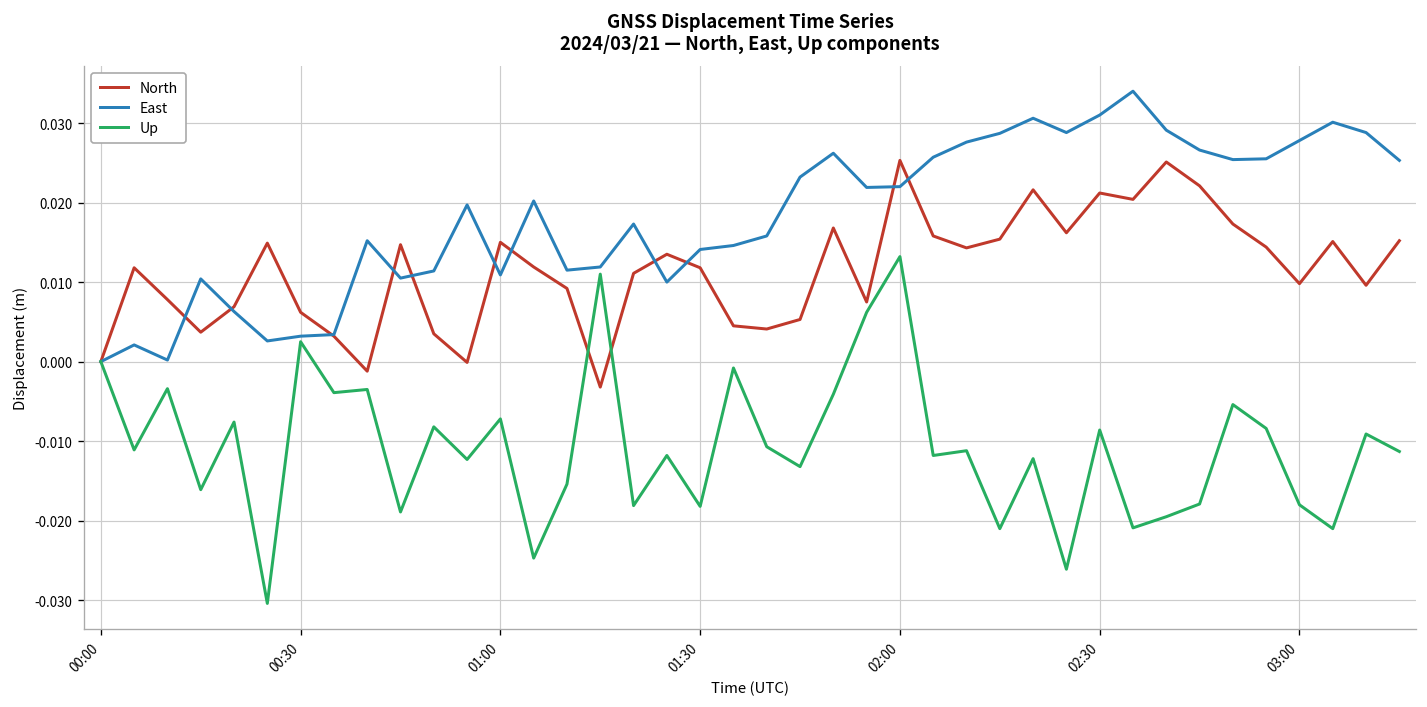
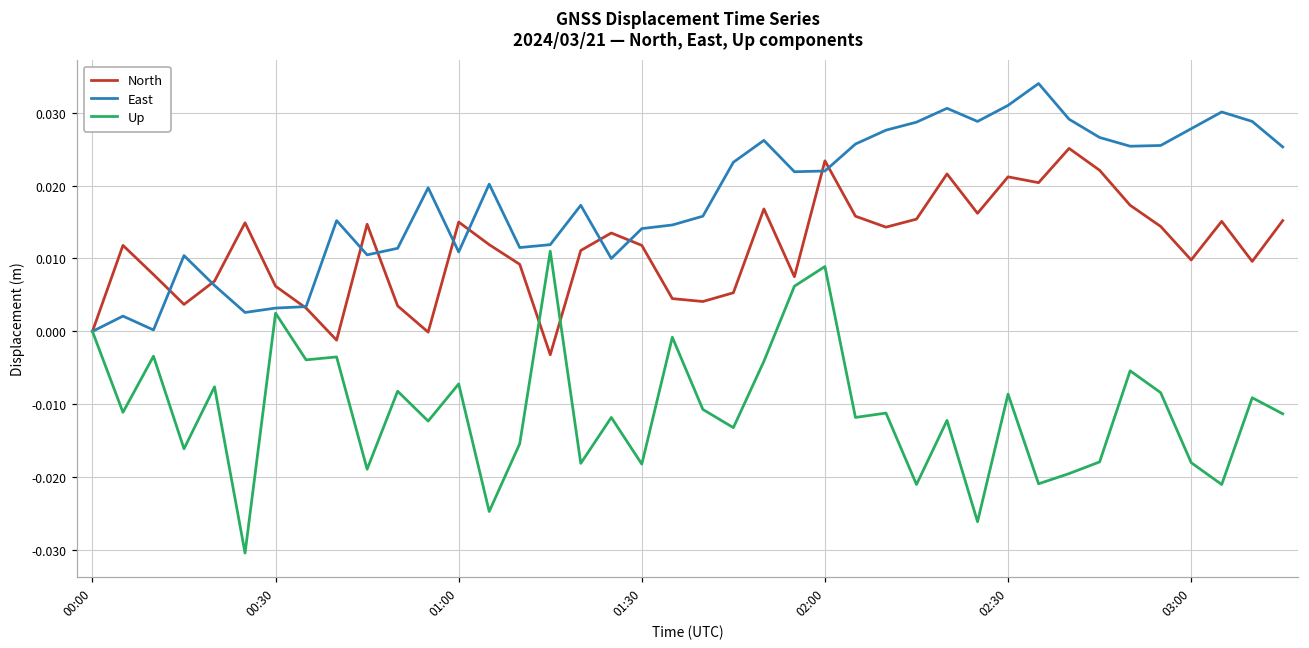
  {
    "North": {
      "00:30": 0.006,
      "01:00": 0.015,
      "01:30": 0.012,
-     "02:00": 0.025,
+     "02:00": 0.023,
      "02:30": 0.021,
      "03:00": 0.010
    },
    "East": {
      "00:30": 0.003,
      "01:00": 0.011,
      "01:30": 0.014,
      "02:00": 0.022,
      "02:30": 0.031,
      "03:00": 0.028
    },
    "Up": {
      "00:30": 0.003,
      "01:00": -0.007,
      "01:30": -0.018,
-     "02:00": 0.013,
+     "02:00": 0.009,
      "02:30": -0.009,
      "03:00": -0.018
    }
  }
